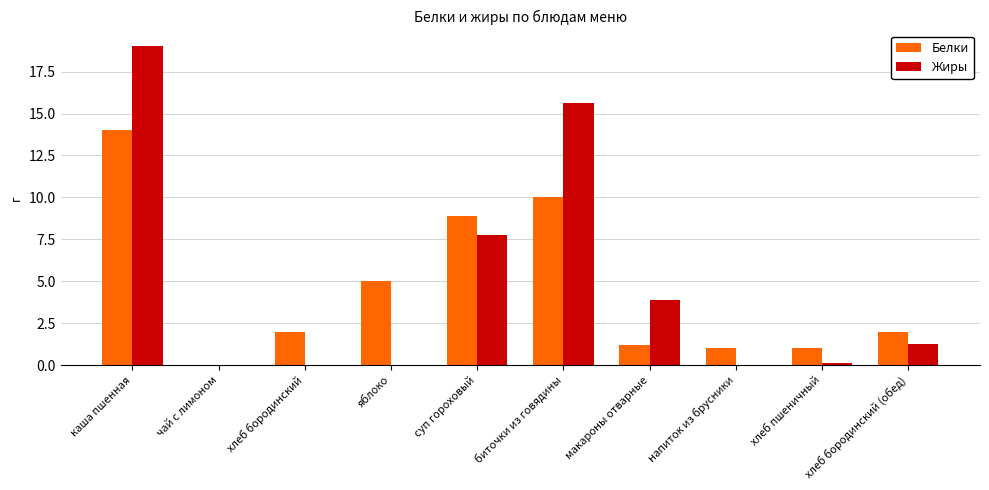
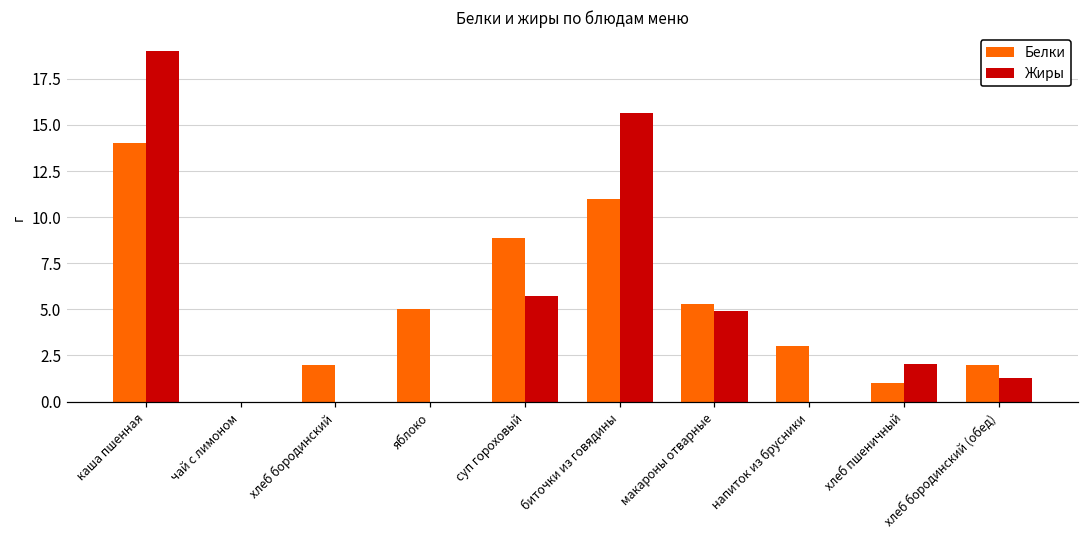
  {
    "Белки": {
      "каша пшенная": 14.0,
      "чай с лимоном": 0.0,
      "хлеб бородинский": 2.0,
      "яблоко": 5.0,
      "суп гороховый": 8.9,
-     "биточки из говядины": 10,
-     "макароны отварные": 1.2,
-     "напиток из брусники": 1,
+     "биточки из говядины": 11,
+     "макароны отварные": 5.3,
+     "напиток из брусники": 3,
      "хлеб пшеничный": 1.0,
      "хлеб бородинский (обед)": 2.0
    },
    "Жиры": {
      "каша пшенная": 19.0,
      "чай с лимоном": 0.0,
      "хлеб бородинский": 0.0,
      "яблоко": 0.0,
-     "суп гороховый": 7.8,
+     "суп гороховый": 5.8,
      "биточки из говядины": 15.6,
-     "макароны отварные": 3.9,
+     "макароны отварные": 4.9,
      "напиток из брусники": 0.0,
-     "хлеб пшеничный": 0.1,
+     "хлеб пшеничный": 2.1,
      "хлеб бородинский (обед)": 1.3
    }
  }
